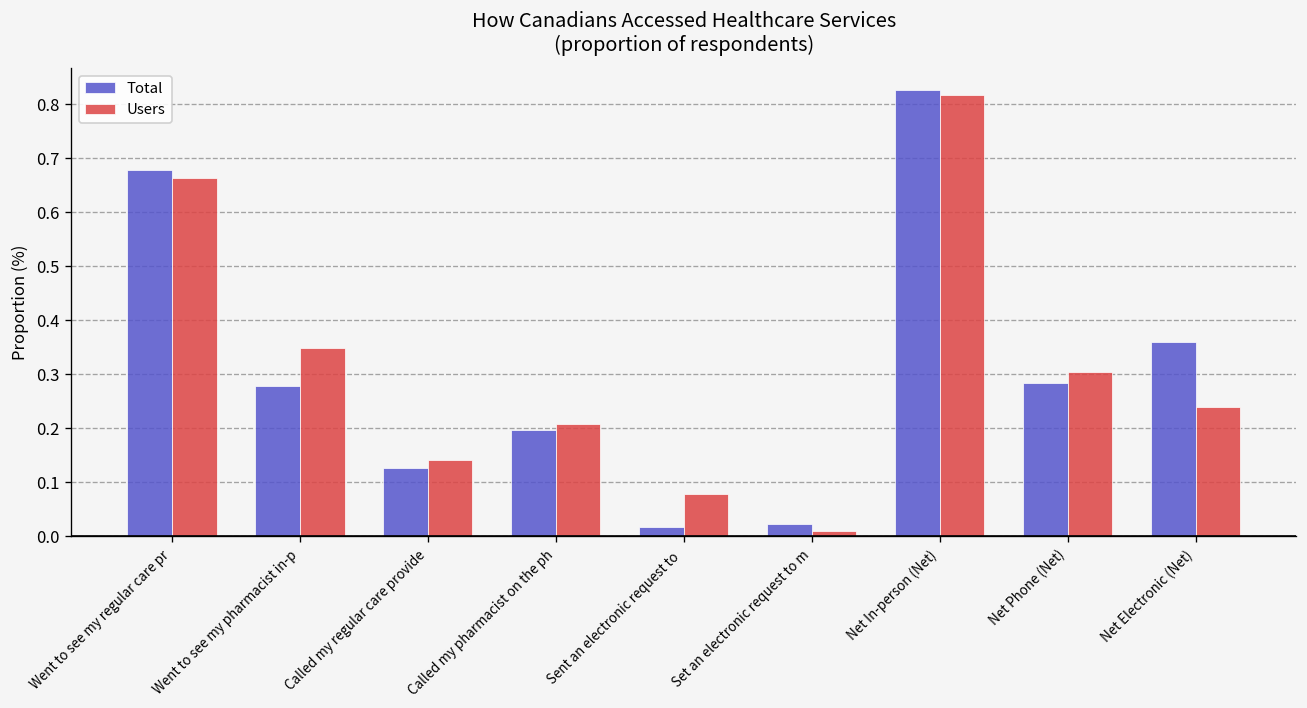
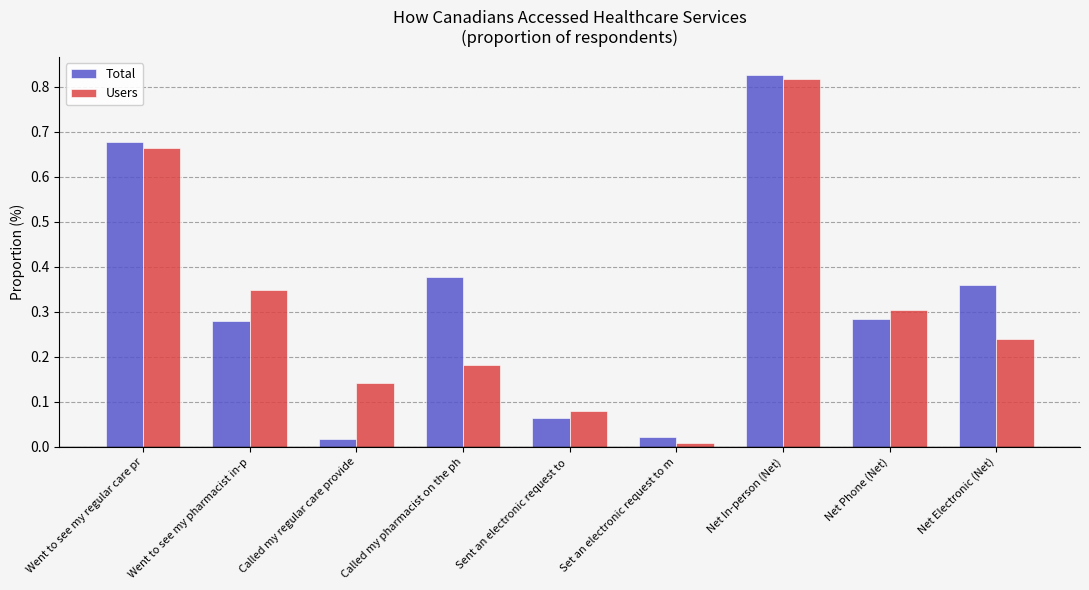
  {
    "Total": {
      "Went to see my regular care pr": 0.68,
      "Went to see my pharmacist in-p": 0.28,
-     "Called my regular care provide": 0.13,
-     "Called my pharmacist on the ph": 0.20,
-     "Sent an electronic request to": 0.02,
+     "Called my regular care provide": 0.02,
+     "Called my pharmacist on the ph": 0.38,
+     "Sent an electronic request to": 0.06,
      "Set an electronic request to m": 0.02,
      "Net In-person (Net)": 0.83,
      "Net Phone (Net)": 0.28,
      "Net Electronic (Net)": 0.36
    },
    "Users": {
      "Went to see my regular care pr": 0.66,
      "Went to see my pharmacist in-p": 0.35,
      "Called my regular care provide": 0.14,
-     "Called my pharmacist on the ph": 0.21,
+     "Called my pharmacist on the ph": 0.18,
      "Sent an electronic request to": 0.08,
      "Set an electronic request to m": 0.01,
      "Net In-person (Net)": 0.82,
      "Net Phone (Net)": 0.30,
      "Net Electronic (Net)": 0.24
    }
  }
